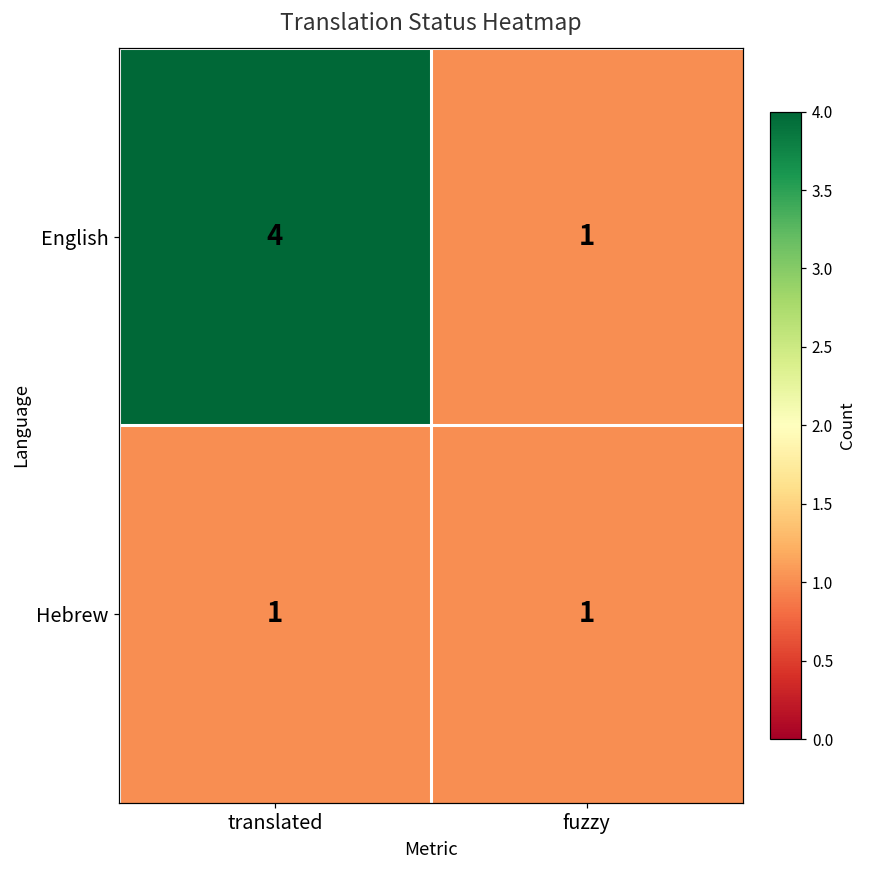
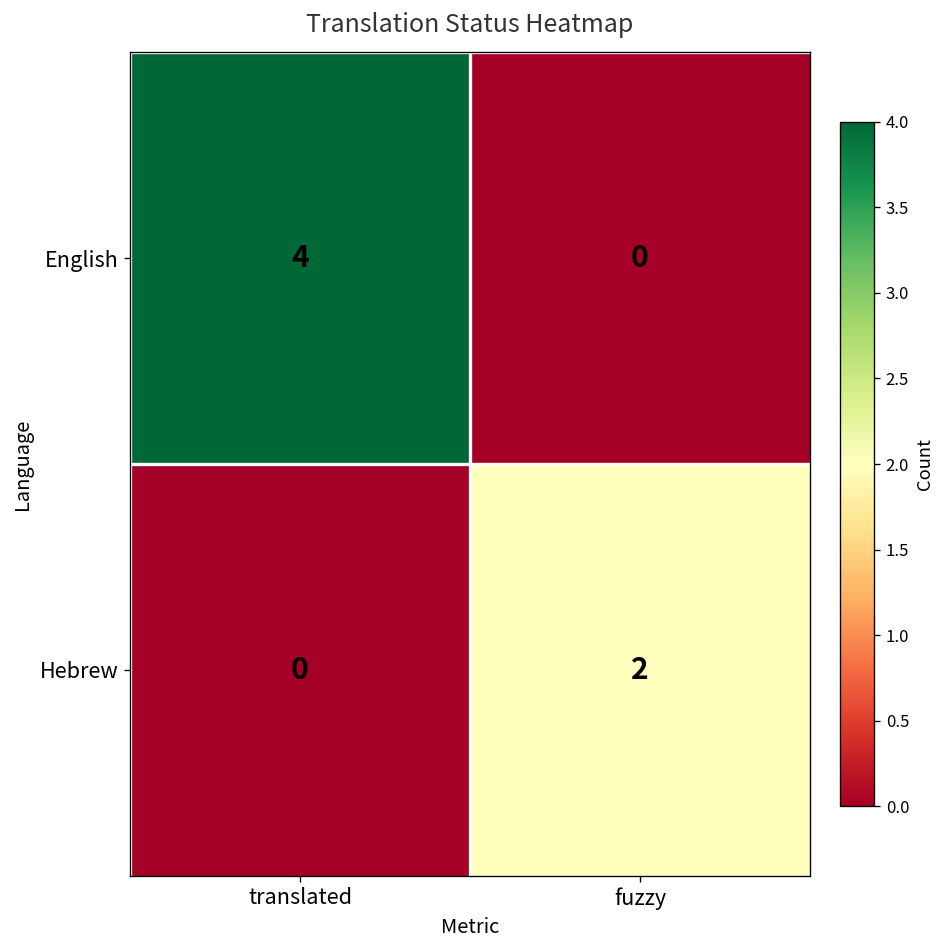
  {
    "English": {
      "translated": 4,
-     "fuzzy": 1
+     "fuzzy": 0
    },
    "Hebrew": {
-     "translated": 1,
-     "fuzzy": 1
+     "translated": 0,
+     "fuzzy": 2
    }
  }
